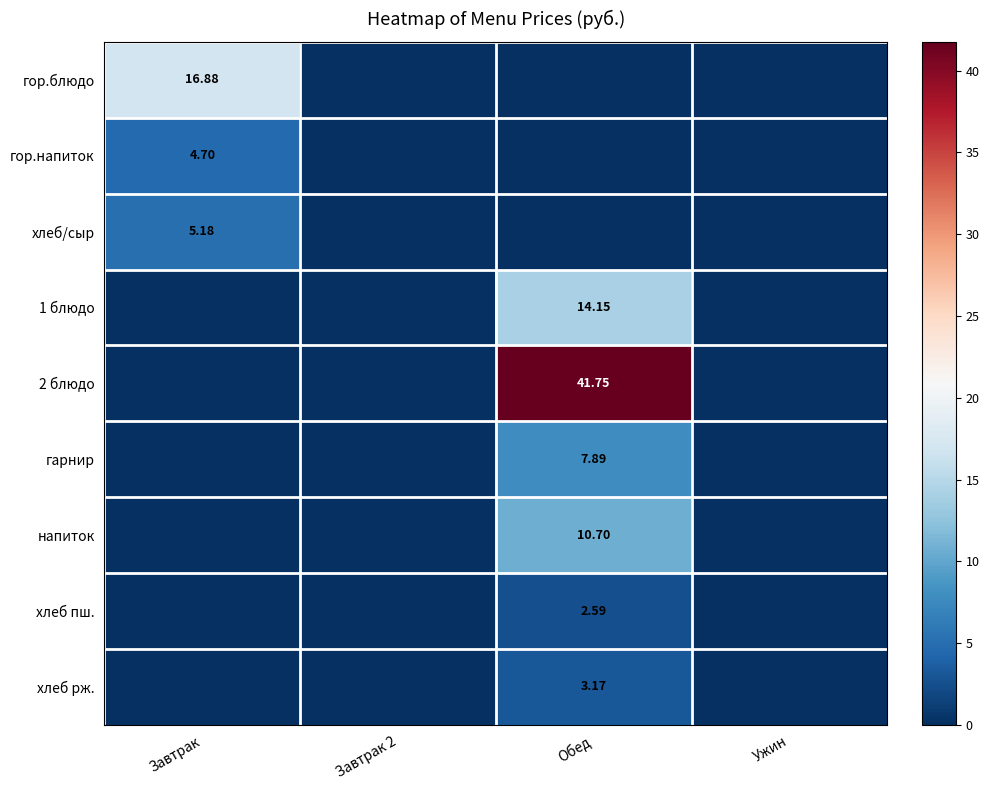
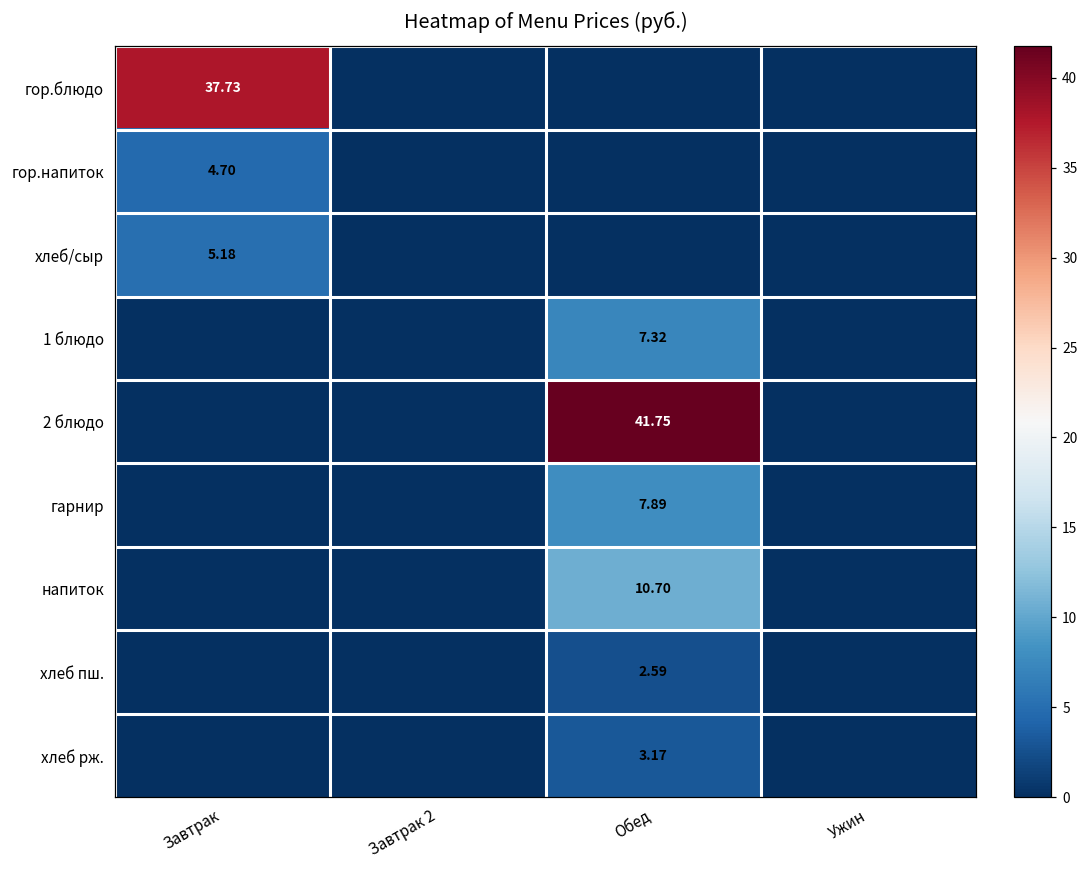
  {
    "гор.блюдо": {
-     "Завтрак": 16.88
+     "Завтрак": 37.73
    },
    "гор.напиток": {
      "Завтрак": 4.70
    },
    "хлеб/сыр": {
      "Завтрак": 5.18
    },
    "1 блюдо": {
-     "Обед": 14.15
+     "Обед": 7.32
    },
    "2 блюдо": {
      "Обед": 41.75
    },
    "гарнир": {
      "Обед": 7.89
    },
    "напиток": {
      "Обед": 10.70
    },
    "хлеб пш.": {
      "Обед": 2.59
    },
    "хлеб рж.": {
      "Обед": 3.17
    }
  }
